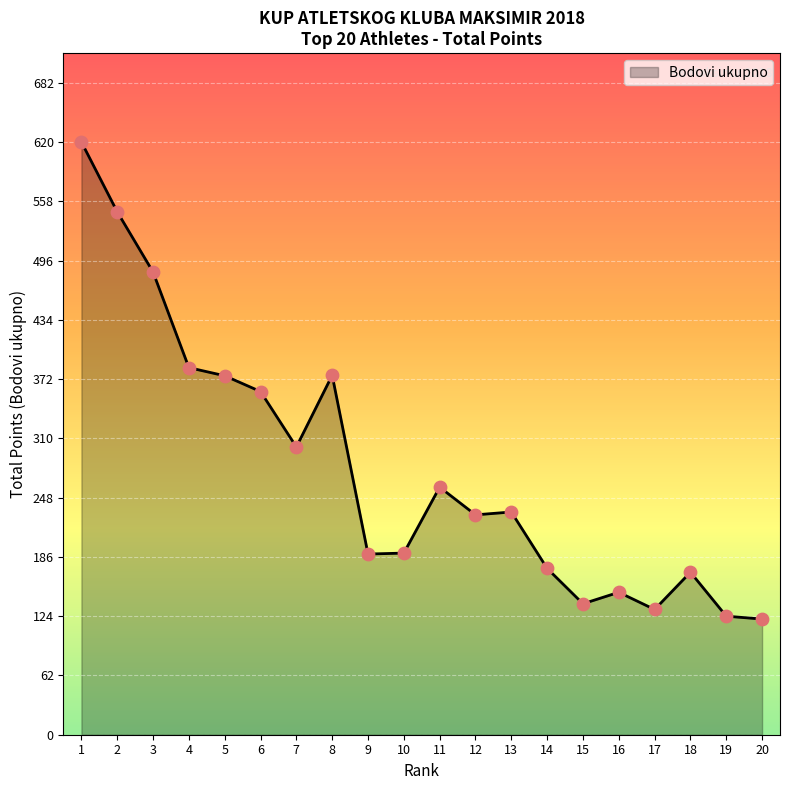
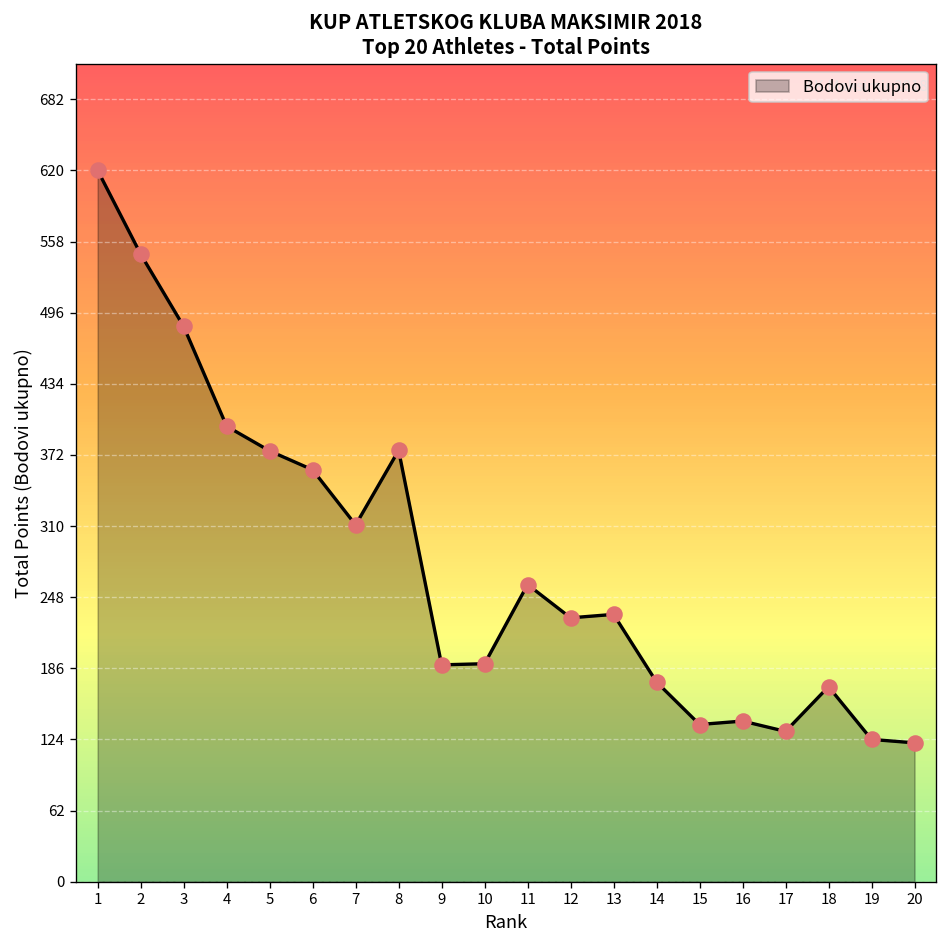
  {
    "1": 620,
    "2": 550,
    "3": 480,
-   "4": 380,
+   "4": 400,
    "5": 380,
    "6": 360,
-   "7": 300,
+   "7": 310,
    "8": 380,
    "9": 190,
    "10": 190,
    "11": 260,
    "12": 230,
    "13": 230,
    "14": 170,
    "15": 140,
-   "16": 150,
+   "16": 140,
    "17": 130,
    "18": 170,
    "19": 120,
    "20": 120
  }
